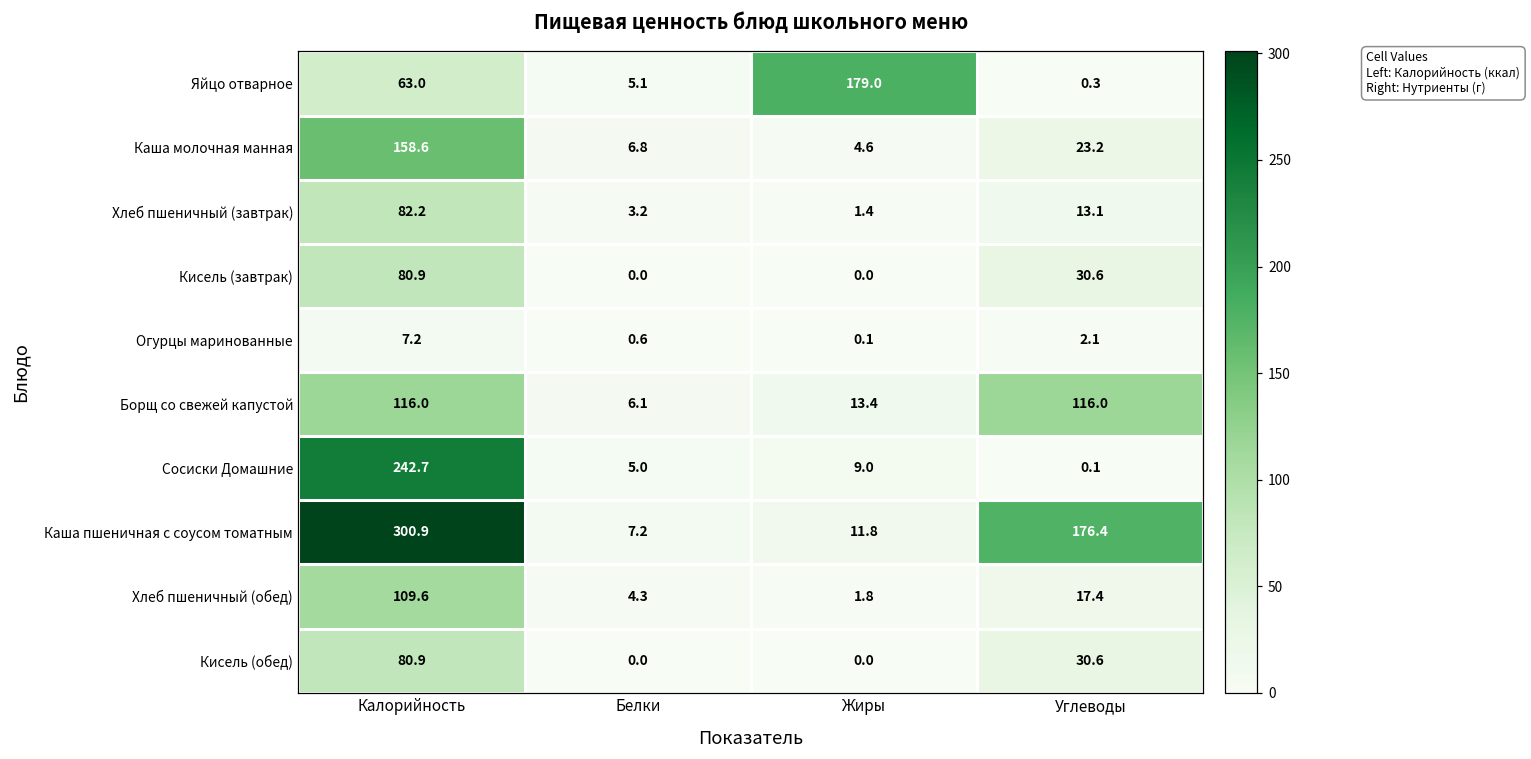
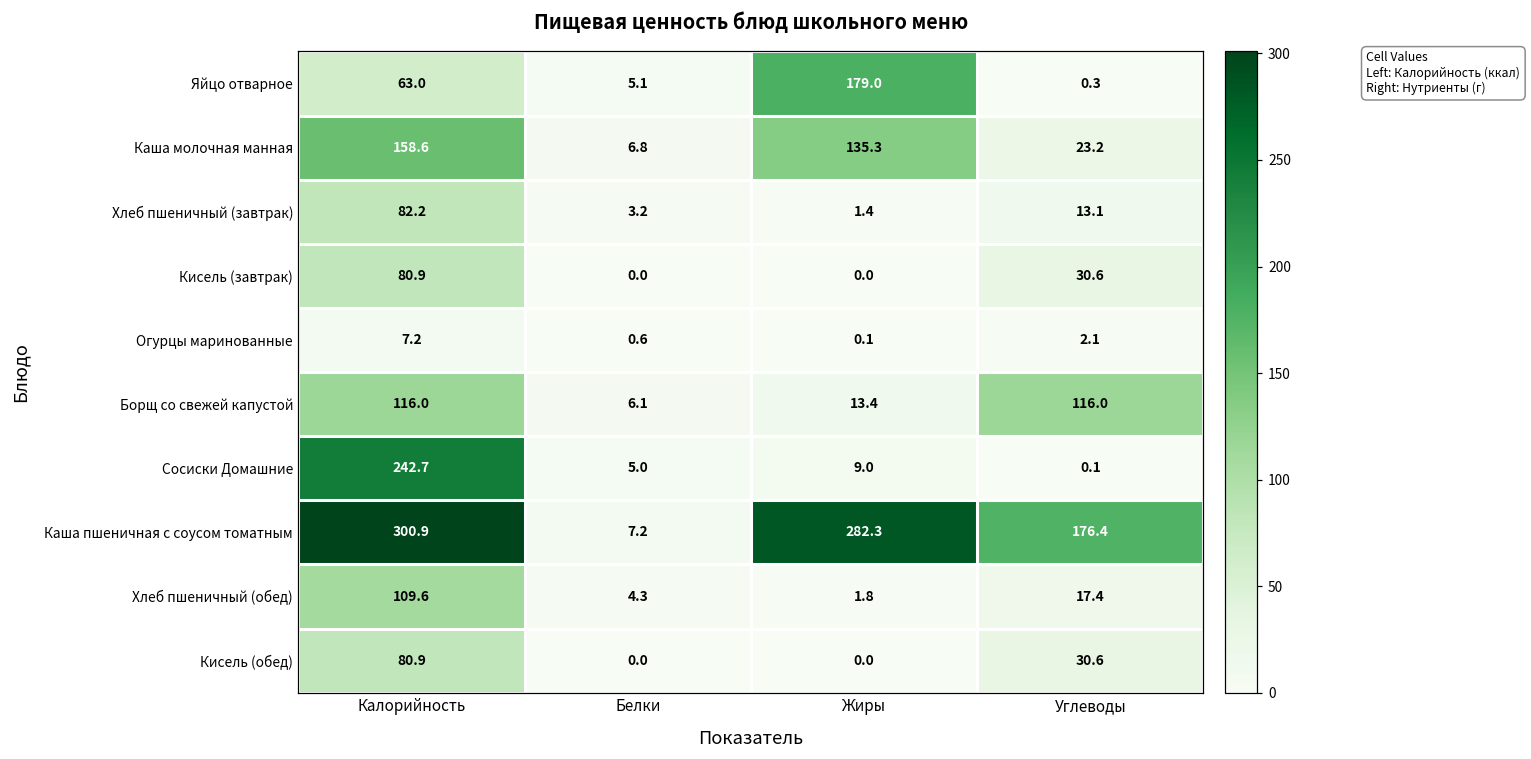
  {
    "Яйцо отварное": {
      "Калорийность": 63.0,
      "Белки": 5.1,
      "Жиры": 179.0,
      "Углеводы": 0.3
    },
    "Каша молочная манная": {
      "Калорийность": 158.6,
      "Белки": 6.8,
-     "Жиры": 4.6,
+     "Жиры": 135.3,
      "Углеводы": 23.2
    },
    "Хлеб пшеничный (завтрак)": {
      "Калорийность": 82.2,
      "Белки": 3.2,
      "Жиры": 1.4,
      "Углеводы": 13.1
    },
    "Кисель (завтрак)": {
      "Калорийность": 80.9,
      "Белки": 0.0,
      "Жиры": 0.0,
      "Углеводы": 30.6
    },
    "Огурцы маринованные": {
      "Калорийность": 7.2,
      "Белки": 0.6,
      "Жиры": 0.1,
      "Углеводы": 2.1
    },
    "Борщ со свежей капустой": {
      "Калорийность": 116.0,
      "Белки": 6.1,
      "Жиры": 13.4,
      "Углеводы": 116.0
    },
    "Сосиски Домашние": {
      "Калорийность": 242.7,
      "Белки": 5.0,
      "Жиры": 9.0,
      "Углеводы": 0.1
    },
    "Каша пшеничная с соусом томатным": {
      "Калорийность": 300.9,
      "Белки": 7.2,
-     "Жиры": 11.8,
+     "Жиры": 282.3,
      "Углеводы": 176.4
    },
    "Хлеб пшеничный (обед)": {
      "Калорийность": 109.6,
      "Белки": 4.3,
      "Жиры": 1.8,
      "Углеводы": 17.4
    },
    "Кисель (обед)": {
      "Калорийность": 80.9,
      "Белки": 0.0,
      "Жиры": 0.0,
      "Углеводы": 30.6
    }
  }
